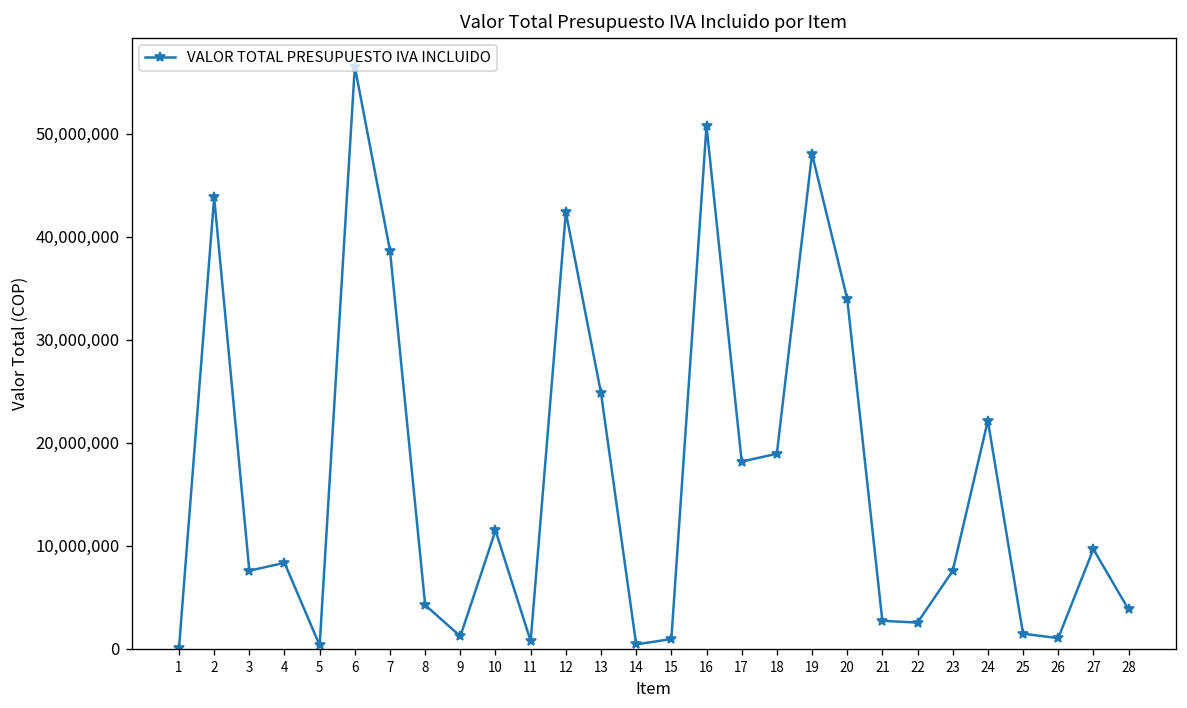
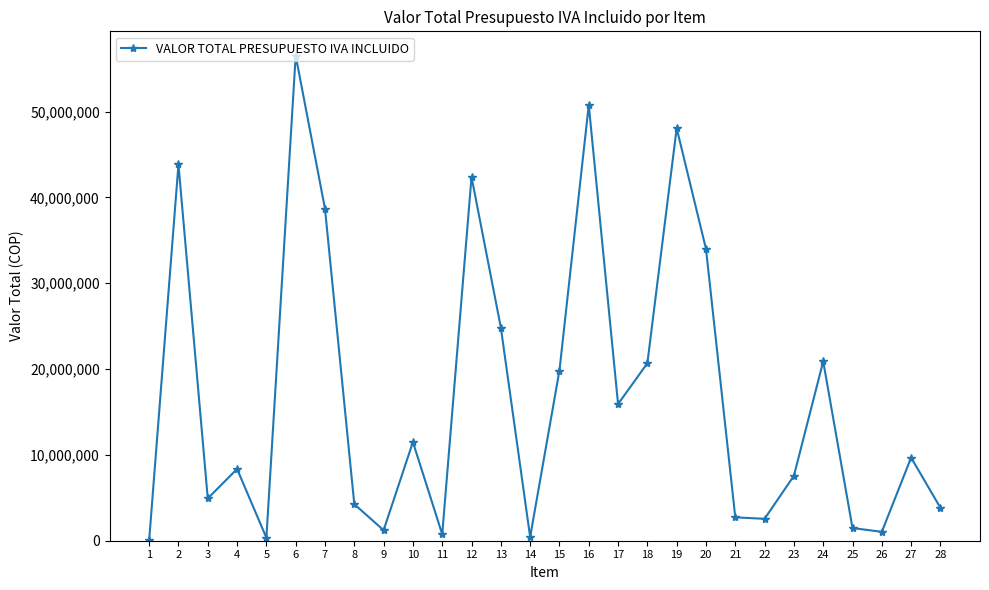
  {
    "1": "0",
    "2": "44,000,000",
-   "3": "8,000,000",
+   "3": "5,000,000",
    "4": "8,000,000",
    "5": "0",
    "7": "39,000,000",
    "8": "4,000,000",
    "9": "1,000,000",
    "10": "11,000,000",
    "11": "1,000,000",
    "12": "42,000,000",
    "13": "25,000,000",
    "14": "0",
-   "15": "1,000,000",
+   "15": "20,000,000",
    "16": "51,000,000",
-   "17": "18,000,000",
-   "18": "19,000,000",
+   "17": "16,000,000",
+   "18": "21,000,000",
    "19": "48,000,000",
    "20": "34,000,000",
    "21": "3,000,000",
    "22": "3,000,000",
    "23": "8,000,000",
-   "24": "22,000,000",
+   "24": "21,000,000",
    "25": "1,000,000",
    "26": "1,000,000",
    "27": "10,000,000",
    "28": "4,000,000"
  }
